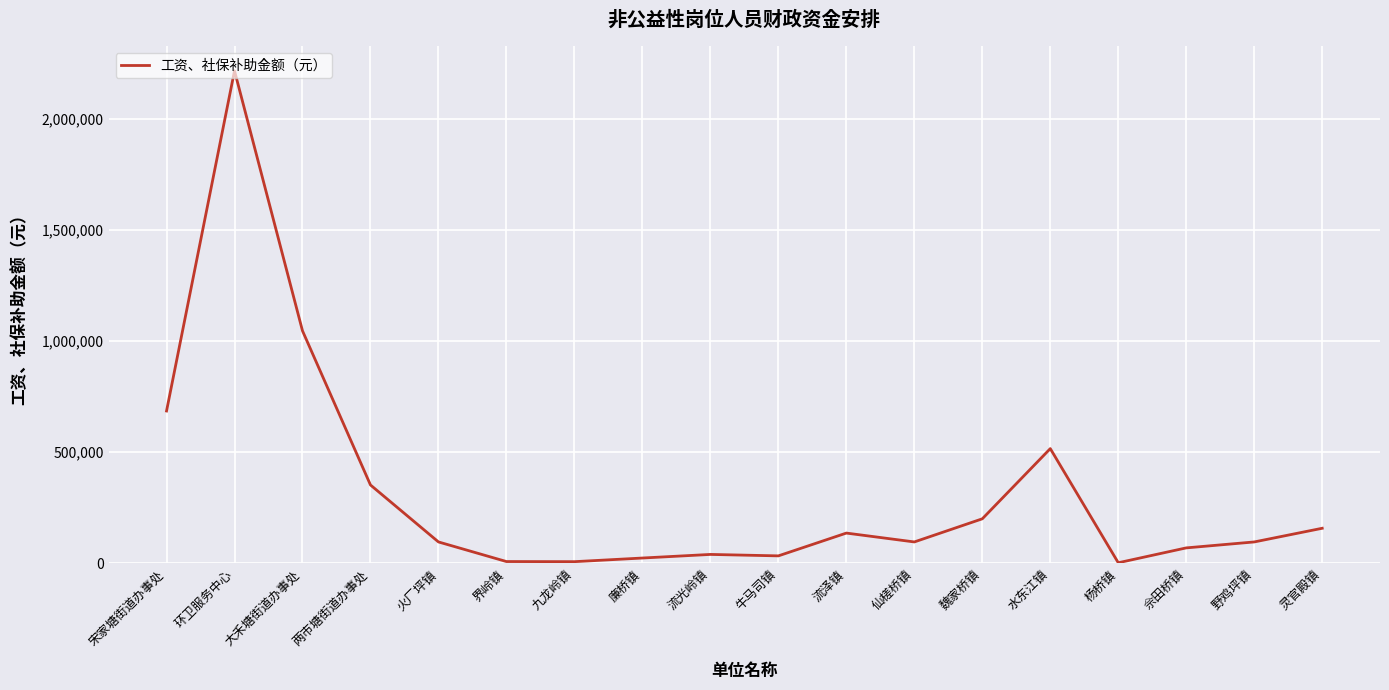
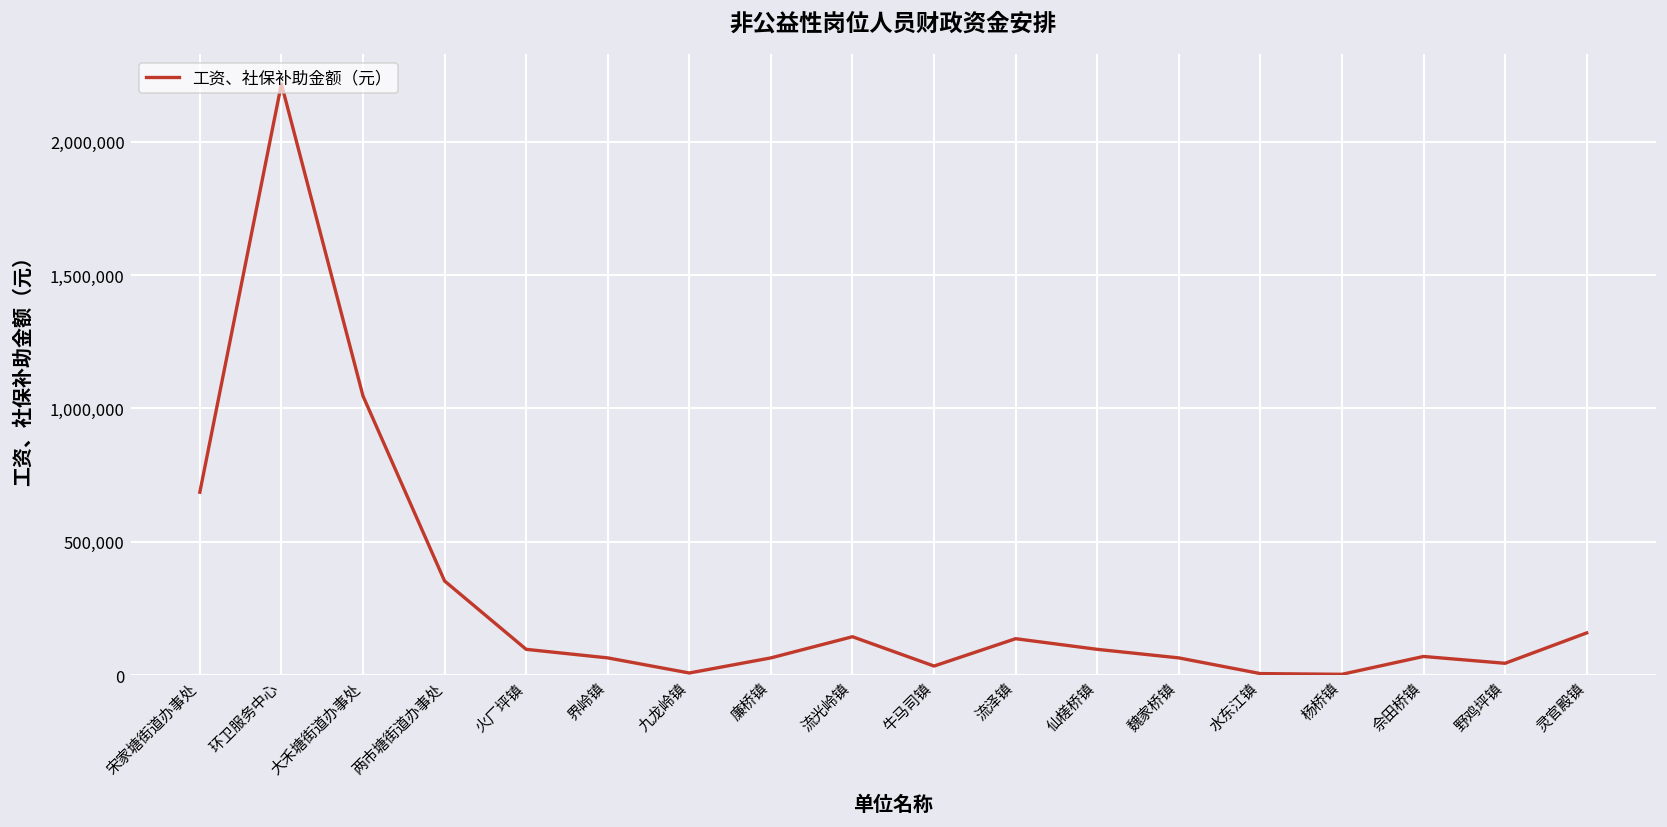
  {
    "宋家塘街道办事处": "690,000",
    "大禾塘街道办事处": "1,050,000",
    "两市塘街道办事处": "350,000",
    "火厂坪镇": "100,000",
-   "界岭镇": "10,000",
+   "界岭镇": "60,000",
    "九龙岭镇": "10,000",
-   "廉桥镇": "20,000",
-   "流光岭镇": "40,000",
+   "廉桥镇": "60,000",
+   "流光岭镇": "140,000",
    "牛马司镇": "30,000",
    "流泽镇": "140,000",
    "仙槎桥镇": "100,000",
-   "魏家桥镇": "200,000",
-   "水东江镇": "520,000",
+   "魏家桥镇": "60,000",
+   "水东江镇": "10,000",
    "杨桥镇": "0",
    "佘田桥镇": "70,000",
-   "野鸡坪镇": "100,000",
+   "野鸡坪镇": "40,000",
    "灵官殿镇": "160,000"
  }
